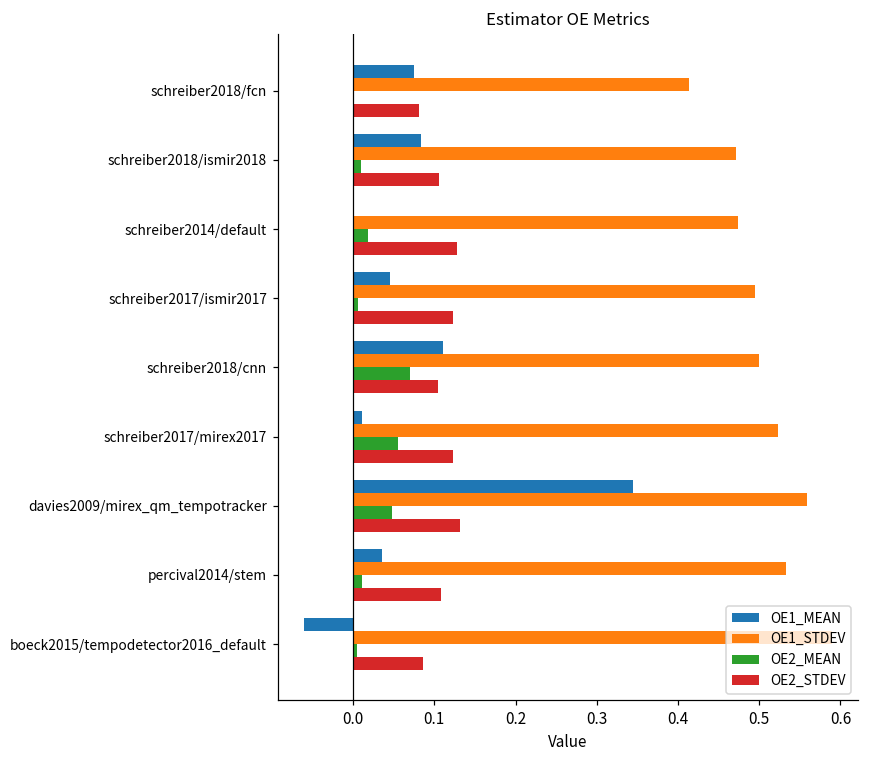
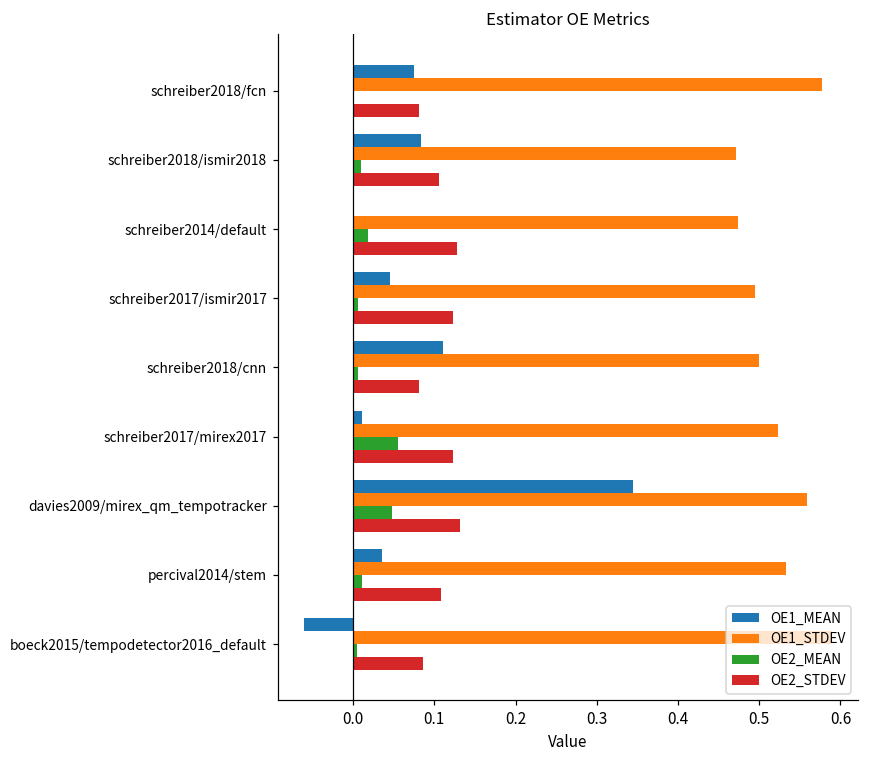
  {
    "OE1_MEAN": {
      "schreiber2018/fcn": 0.08,
      "schreiber2018/ismir2018": 0.08,
      "schreiber2017/ismir2017": 0.05,
      "schreiber2018/cnn": 0.11,
      "schreiber2017/mirex2017": 0.01,
      "davies2009/mirex_qm_tempotracker": 0.35,
      "percival2014/stem": 0.04,
      "boeck2015/tempodetector2016_default": -0.06
    },
    "OE1_STDEV": {
-     "schreiber2018/fcn": 0.41,
+     "schreiber2018/fcn": 0.58,
      "schreiber2018/ismir2018": 0.47,
      "schreiber2014/default": 0.47,
      "schreiber2017/ismir2017": 0.49,
      "schreiber2018/cnn": 0.50,
      "schreiber2017/mirex2017": 0.52,
      "davies2009/mirex_qm_tempotracker": 0.56,
      "percival2014/stem": 0.53
    },
    "OE2_MEAN": {
      "schreiber2018/ismir2018": 0.01,
      "schreiber2014/default": 0.02,
      "schreiber2017/ismir2017": 0.01,
-     "schreiber2018/cnn": 0.07,
+     "schreiber2018/cnn": 0.01,
      "schreiber2017/mirex2017": 0.05,
      "davies2009/mirex_qm_tempotracker": 0.05,
      "percival2014/stem": 0.01,
      "boeck2015/tempodetector2016_default": 0.00
    },
    "OE2_STDEV": {
      "schreiber2018/fcn": 0.08,
      "schreiber2018/ismir2018": 0.11,
      "schreiber2014/default": 0.13,
      "schreiber2017/ismir2017": 0.12,
-     "schreiber2018/cnn": 0.10,
+     "schreiber2018/cnn": 0.08,
      "schreiber2017/mirex2017": 0.12,
      "davies2009/mirex_qm_tempotracker": 0.13,
      "percival2014/stem": 0.11,
      "boeck2015/tempodetector2016_default": 0.09
    }
  }
